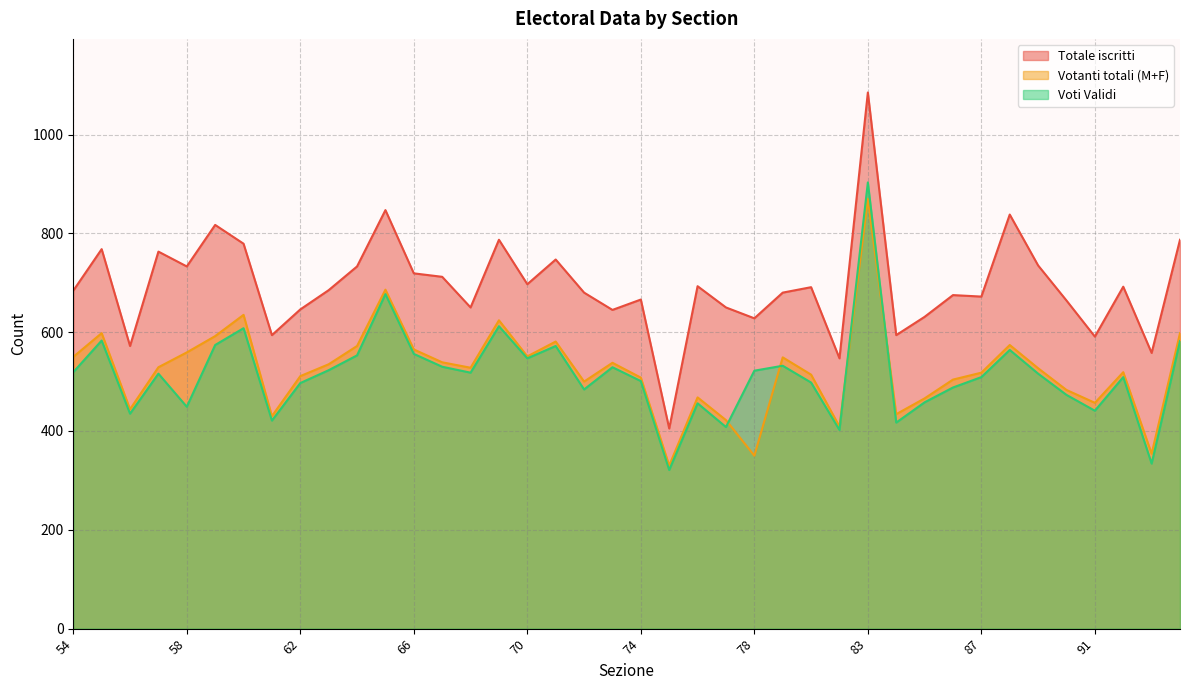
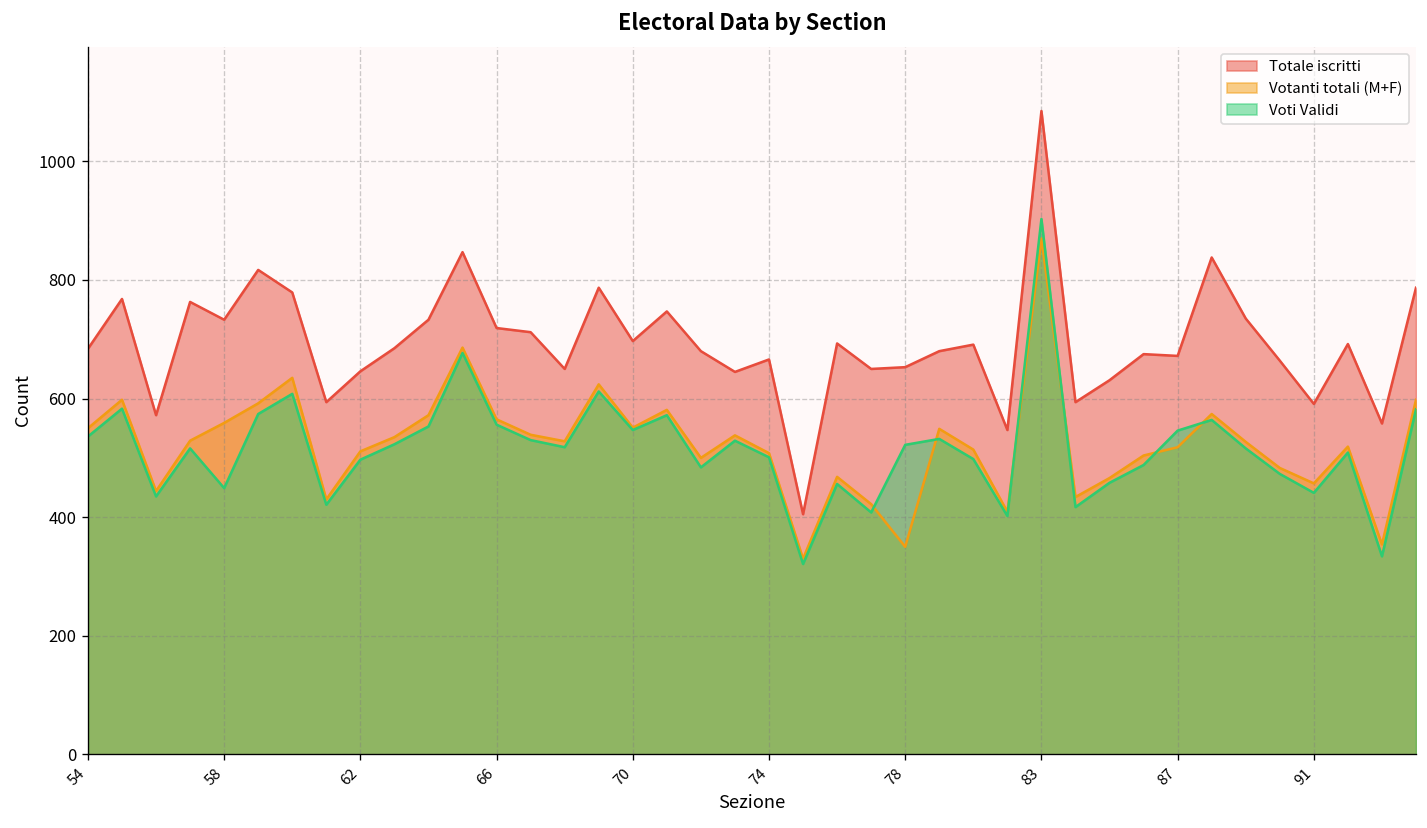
  {
    "Totale iscritti": {
      "54": 680,
      "58": 730,
      "62": 650,
      "66": 720,
      "70": 700,
      "74": 670,
-     "78": 630,
+     "78": 650,
      "83": 1090,
      "87": 670,
      "91": 590
    },
    "Votanti totali (M+F)": {
      "54": 550,
      "58": 560,
      "62": 510,
      "66": 570,
      "74": 510,
      "78": 350,
      "83": 870,
      "87": 520,
      "91": 460
    },
    "Voti Validi": {
-     "54": 520,
+     "54": 540,
      "58": 450,
      "62": 500,
      "66": 560,
      "74": 500,
      "78": 520,
      "83": 900,
-     "87": 510,
+     "87": 550,
      "91": 440
    }
  }
